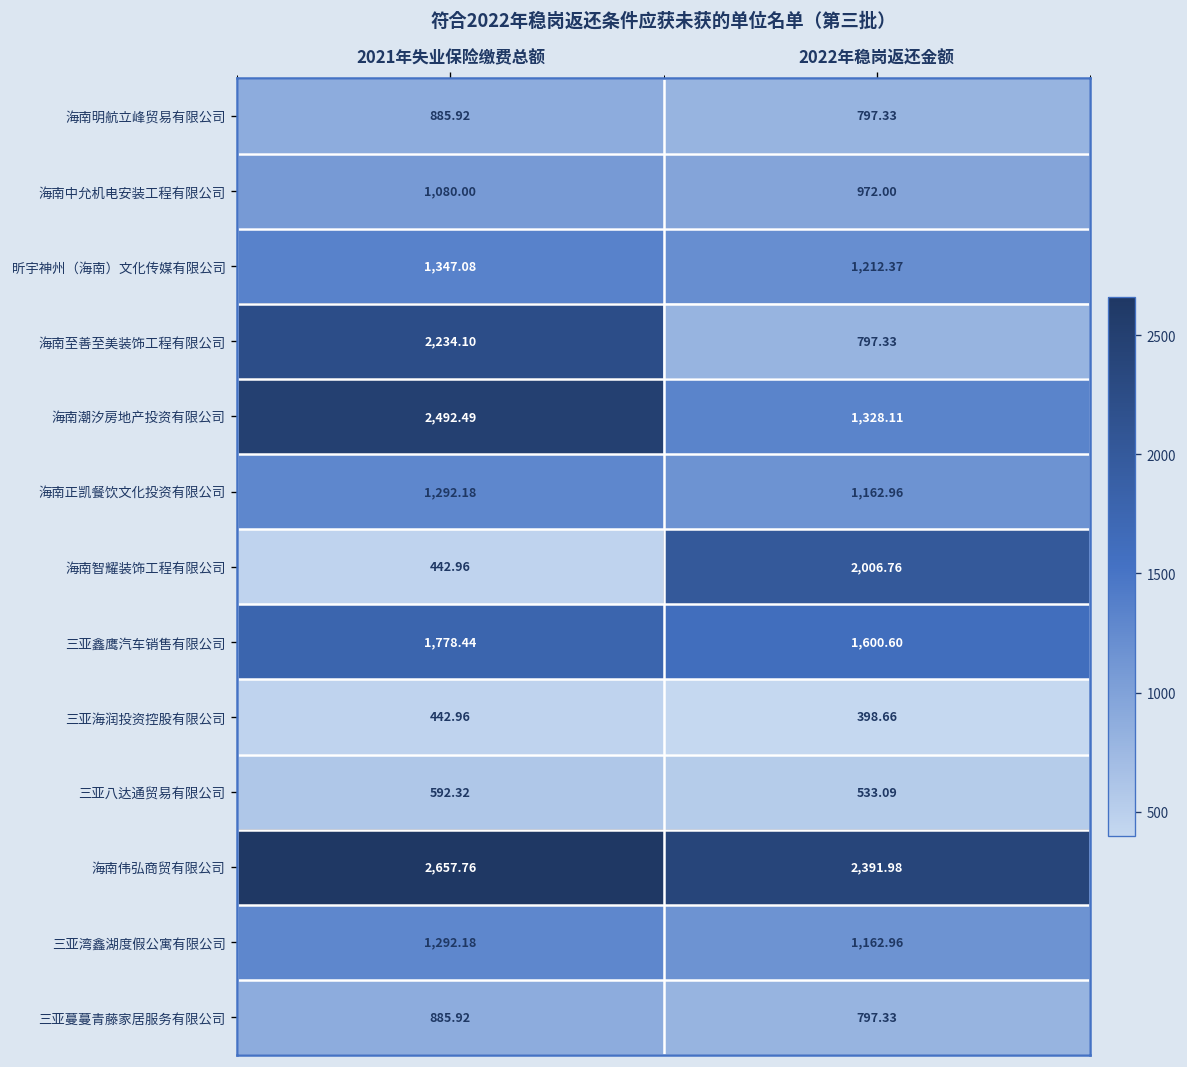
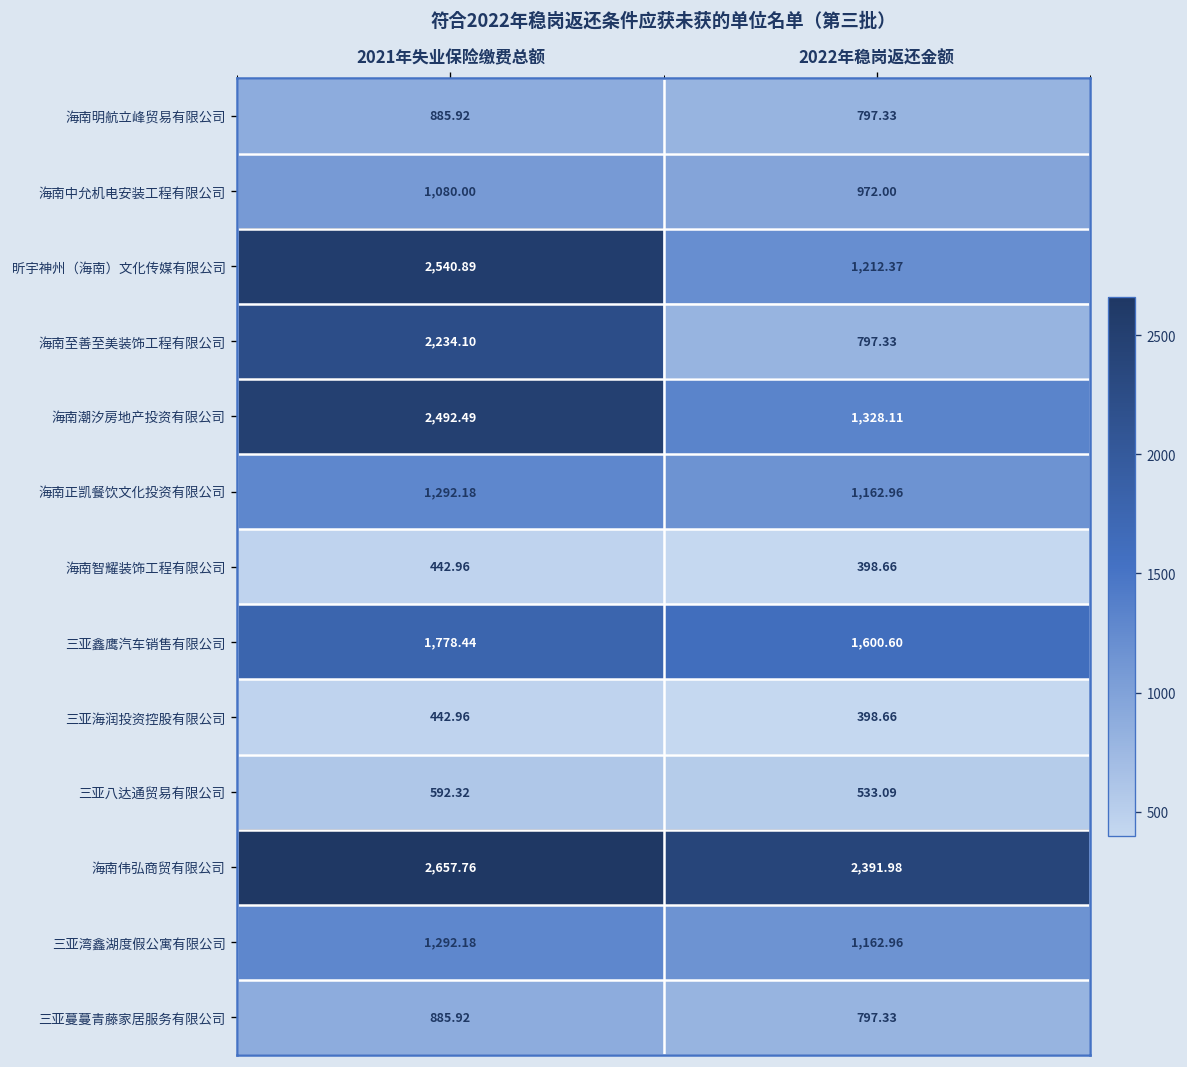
  {
    "海南明航立峰贸易有限公司": {
      "2021年失业保险缴费总额": "885.92",
      "2022年稳岗返还金额": "797.33"
    },
    "海南中允机电安装工程有限公司": {
      "2021年失业保险缴费总额": "1,080.00",
      "2022年稳岗返还金额": "972.00"
    },
    "昕宇神州（海南）文化传媒有限公司": {
-     "2021年失业保险缴费总额": "1,347.08",
+     "2021年失业保险缴费总额": "2,540.89",
      "2022年稳岗返还金额": "1,212.37"
    },
    "海南至善至美装饰工程有限公司": {
      "2021年失业保险缴费总额": "2,234.10",
      "2022年稳岗返还金额": "797.33"
    },
    "海南潮汐房地产投资有限公司": {
      "2021年失业保险缴费总额": "2,492.49",
      "2022年稳岗返还金额": "1,328.11"
    },
    "海南正凯餐饮文化投资有限公司": {
      "2021年失业保险缴费总额": "1,292.18",
      "2022年稳岗返还金额": "1,162.96"
    },
    "海南智耀装饰工程有限公司": {
      "2021年失业保险缴费总额": "442.96",
-     "2022年稳岗返还金额": "2,006.76"
+     "2022年稳岗返还金额": "398.66"
    },
    "三亚鑫鹰汽车销售有限公司": {
      "2021年失业保险缴费总额": "1,778.44",
      "2022年稳岗返还金额": "1,600.60"
    },
    "三亚海润投资控股有限公司": {
      "2021年失业保险缴费总额": "442.96",
      "2022年稳岗返还金额": "398.66"
    },
    "三亚八达通贸易有限公司": {
      "2021年失业保险缴费总额": "592.32",
      "2022年稳岗返还金额": "533.09"
    },
    "海南伟弘商贸有限公司": {
      "2021年失业保险缴费总额": "2,657.76",
      "2022年稳岗返还金额": "2,391.98"
    },
    "三亚湾鑫湖度假公寓有限公司": {
      "2021年失业保险缴费总额": "1,292.18",
      "2022年稳岗返还金额": "1,162.96"
    },
    "三亚蔓蔓青藤家居服务有限公司": {
      "2021年失业保险缴费总额": "885.92",
      "2022年稳岗返还金额": "797.33"
    }
  }
